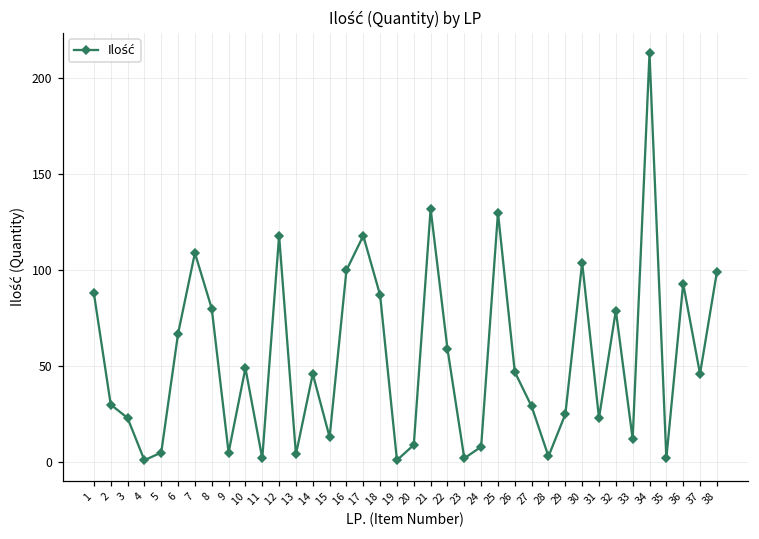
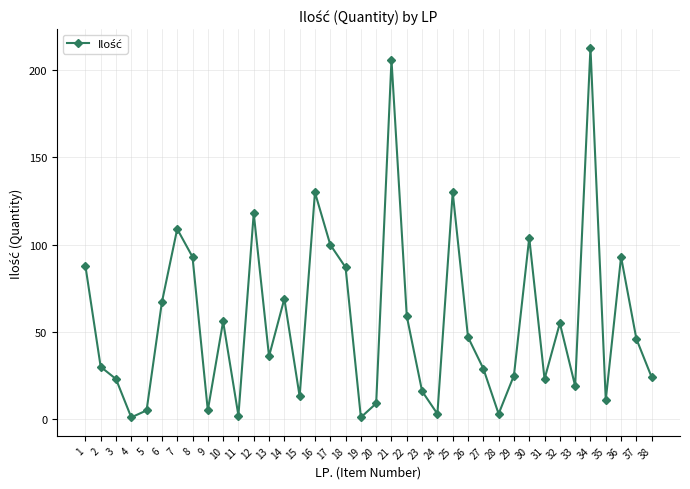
  {
    "1": 88,
    "2": 30,
    "3": 23,
    "4": 1,
    "5": 5,
    "6": 67,
    "7": 109,
-   "8": 80,
+   "8": 93,
    "9": 5,
-   "10": 49,
+   "10": 56,
    "11": 2,
    "12": 118,
-   "13": 4,
-   "14": 46,
+   "13": 36,
+   "14": 69,
    "15": 13,
-   "16": 100,
-   "17": 118,
+   "16": 130,
+   "17": 100,
    "18": 87,
    "19": 1,
    "20": 9,
-   "21": 132,
+   "21": 206,
    "22": 59,
-   "23": 2,
-   "24": 8,
+   "23": 16,
+   "24": 3,
    "25": 130,
    "26": 47,
    "27": 29,
    "28": 3,
    "29": 25,
    "30": 104,
    "31": 23,
-   "32": 79,
-   "33": 12,
+   "32": 55,
+   "33": 19,
    "34": 213,
-   "35": 2,
+   "35": 11,
    "36": 93,
    "37": 46,
-   "38": 99
+   "38": 24
  }
